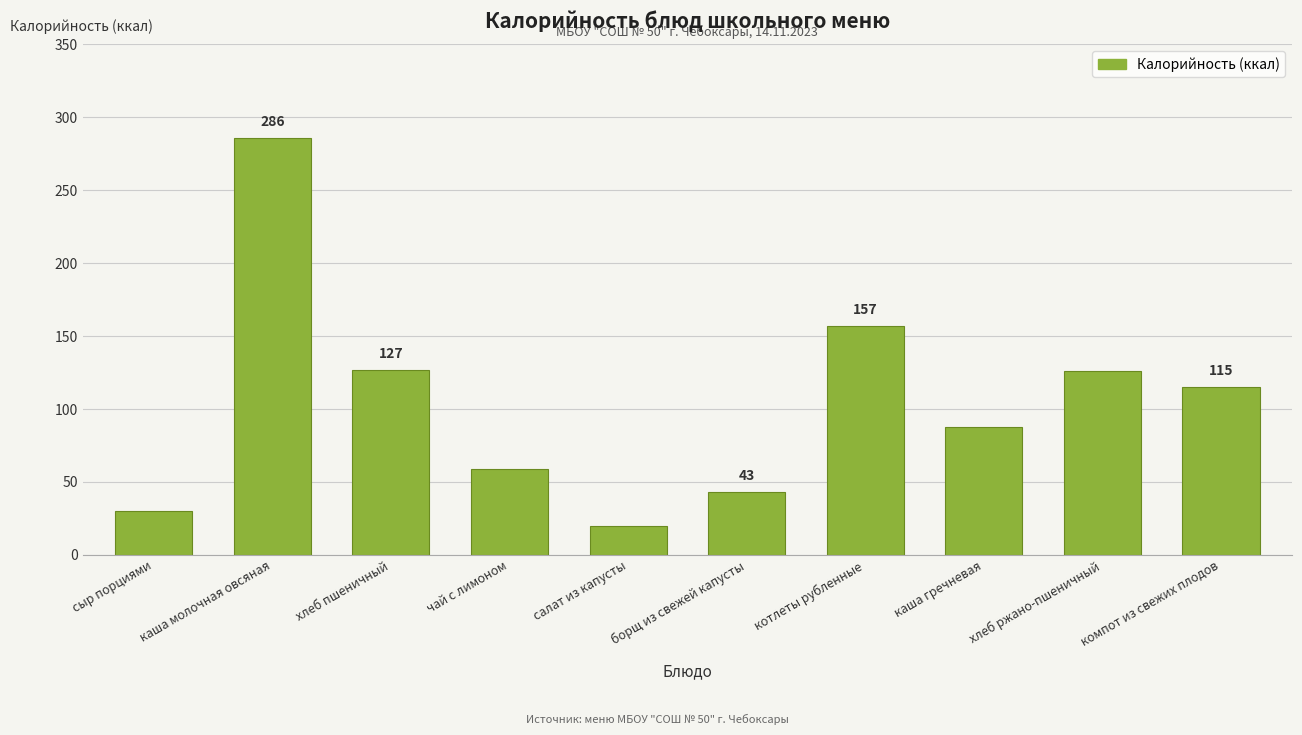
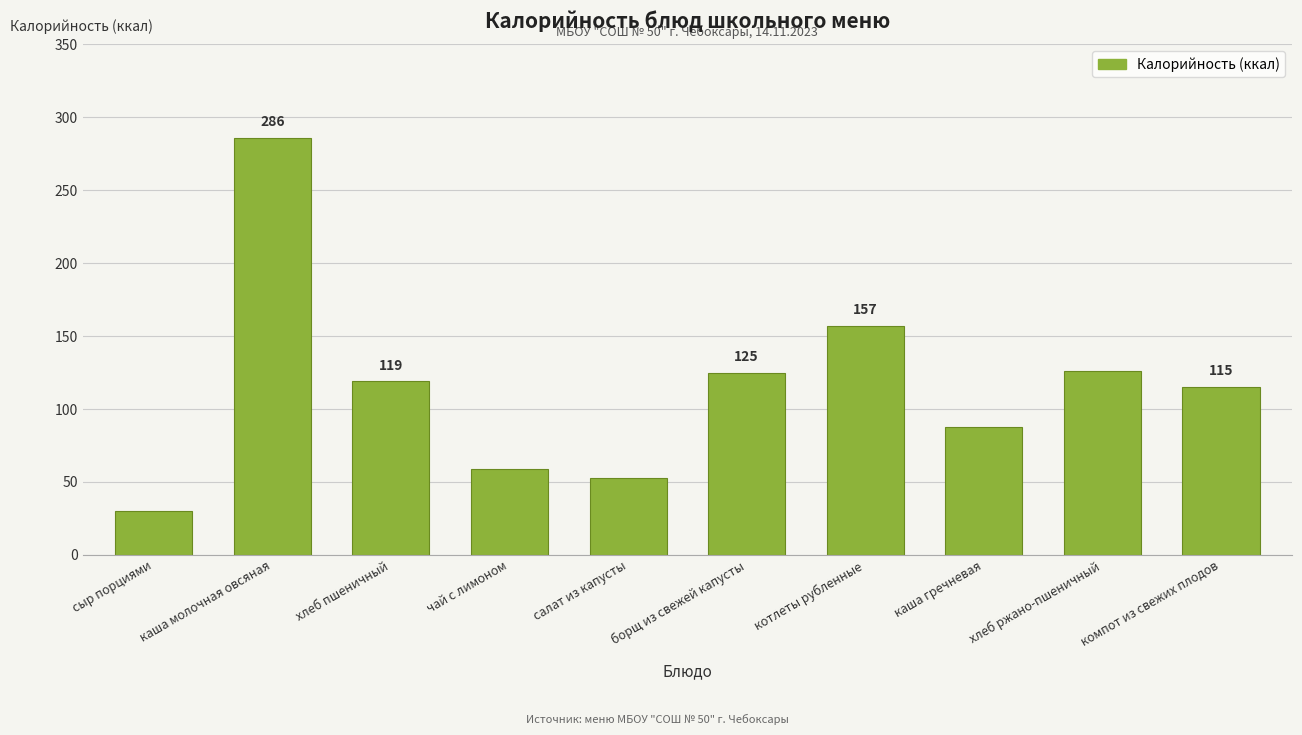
  {
    "каша молочная овсяная": 286,
-   "хлеб пшеничный": 127,
-   "салат из капусты": 20,
-   "борщ из свежей капусты": 43,
+   "хлеб пшеничный": 119,
+   "салат из капусты": 53,
+   "борщ из свежей капусты": 125,
    "котлеты рубленные": 157,
    "компот из свежих плодов": 115
  }
